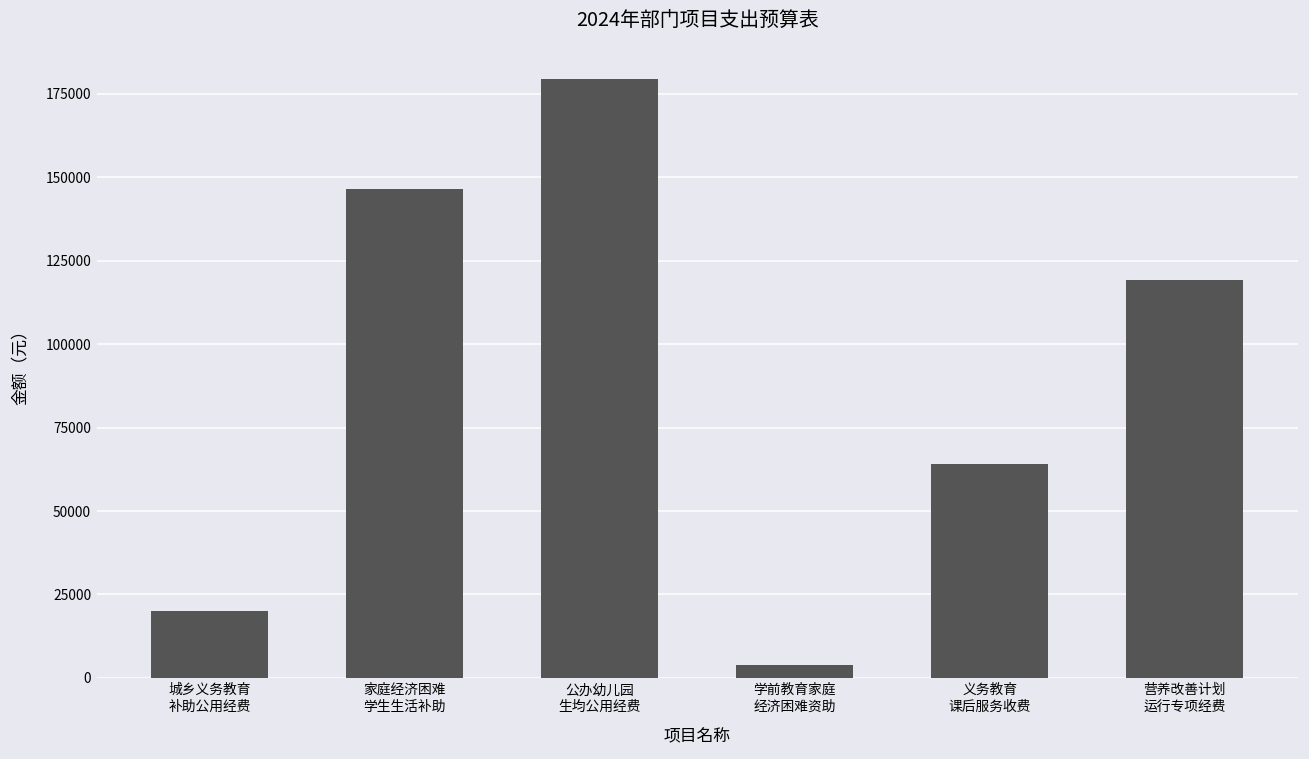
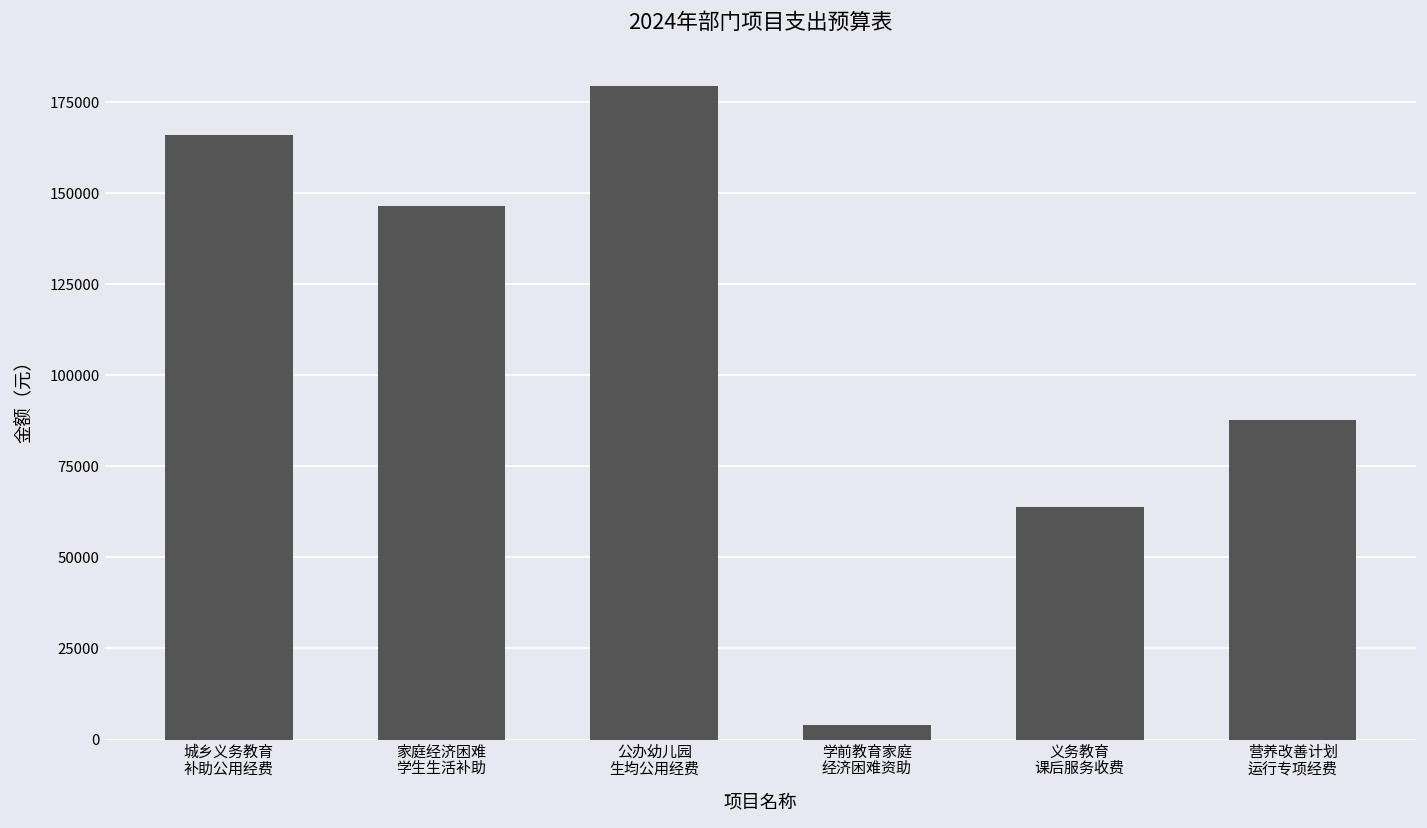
  {
-   "城乡义务教育 补助公用经费": 20000,
+   "城乡义务教育 补助公用经费": 166000,
    "家庭经济困难 学生生活补助": 147000,
    "公办幼儿园 生均公用经费": 179000,
    "学前教育家庭 经济困难资助": 4000,
    "义务教育 课后服务收费": 64000,
-   "营养改善计划 运行专项经费": 119000
+   "营养改善计划 运行专项经费": 88000
  }
